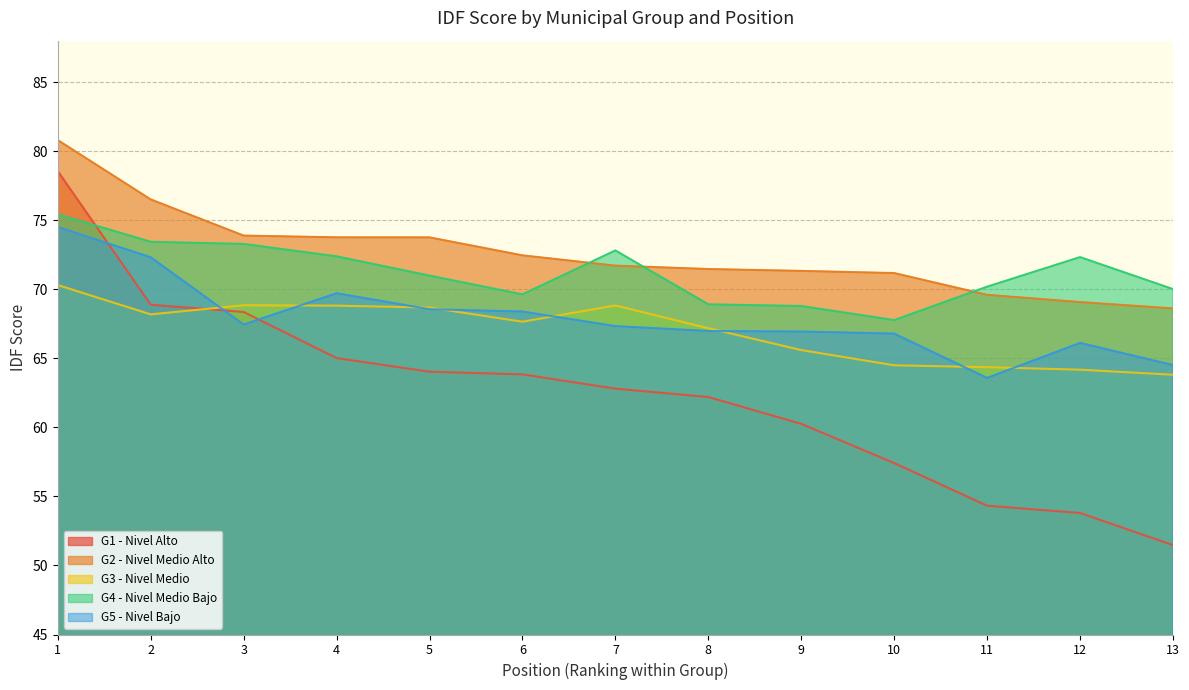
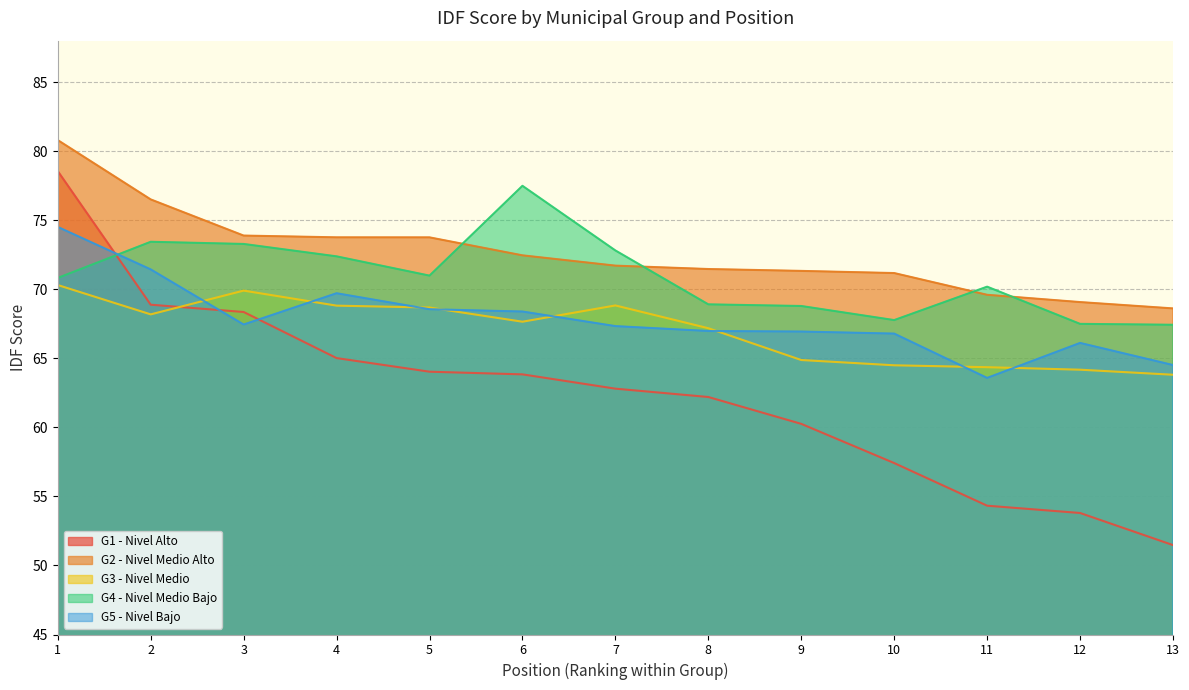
  {
    "G3 - Nivel Medio": {
      "1": 70.3,
      "2": 68.2,
-     "3": 68.8,
+     "3": 69.9,
      "4": 68.8,
      "6": 67.6,
      "7": 68.8,
      "8": 67.2,
-     "9": 65.6,
+     "9": 64.9,
      "10": 64.5,
      "11": 64.4,
      "12": 64.2,
      "13": 63.8
    },
    "G4 - Nivel Medio Bajo": {
-     "1": 75.4,
+     "1": 70.8,
      "2": 73.4,
      "3": 73.3,
      "4": 72.4,
      "5": 71.0,
-     "6": 69.6,
+     "6": 77.5,
      "7": 72.8,
      "8": 68.9,
      "9": 68.8,
      "10": 67.8,
      "11": 70.2,
-     "12": 72.3,
-     "13": 70.0
+     "12": 67.5,
+     "13": 67.4
    },
    "G5 - Nivel Bajo": {
      "1": 74.5,
-     "2": 72.3,
+     "2": 71.4,
      "3": 67.4,
      "4": 69.7,
      "6": 68.4,
      "7": 67.3,
      "8": 67.0,
      "9": 66.9,
      "10": 66.8,
      "11": 63.6,
      "12": 66.1,
      "13": 64.5
    }
  }
